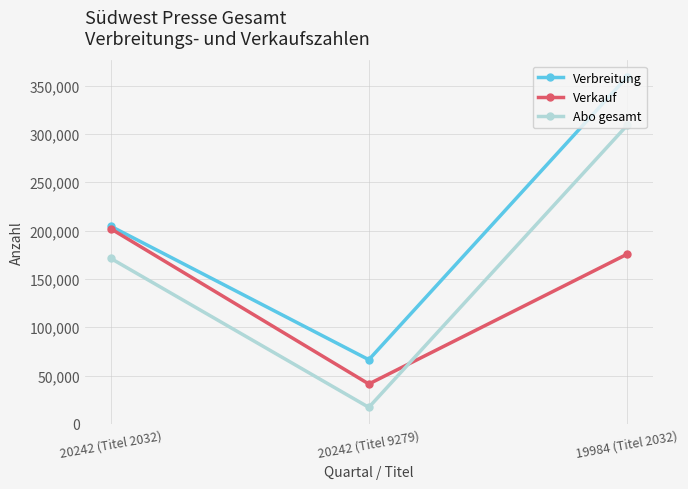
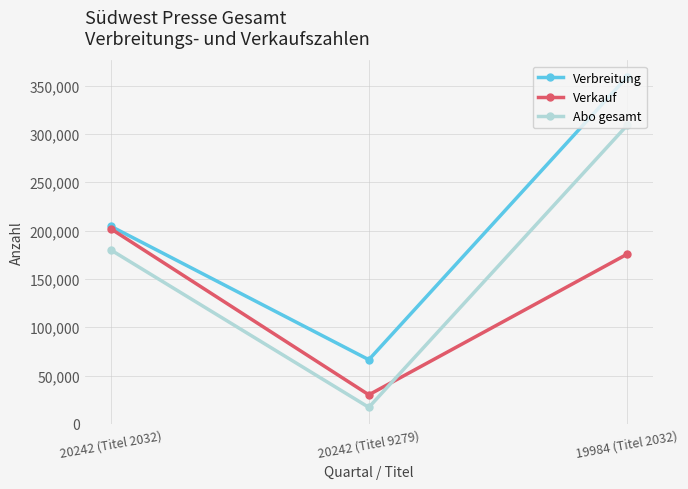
  {
    "Verbreitung": {
      "20242 (Titel 9279)": "70,000"
    },
    "Verkauf": {
-     "20242 (Titel 9279)": "40,000",
+     "20242 (Titel 9279)": "30,000",
      "19984 (Titel 2032)": "180,000"
    },
    "Abo gesamt": {
-     "20242 (Titel 2032)": "170,000",
+     "20242 (Titel 2032)": "180,000",
      "20242 (Titel 9279)": "20,000"
    }
  }
